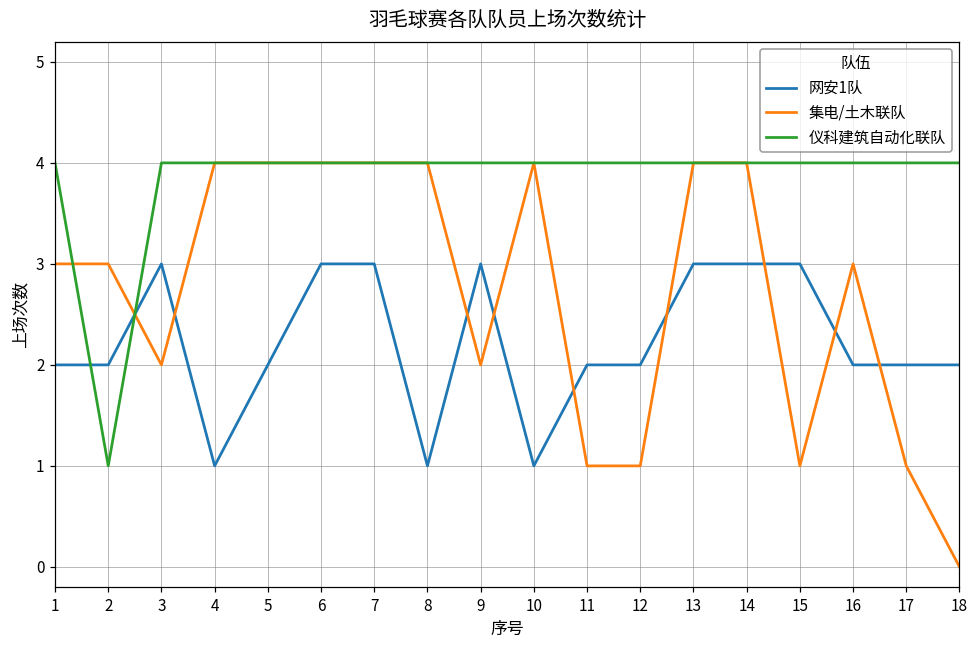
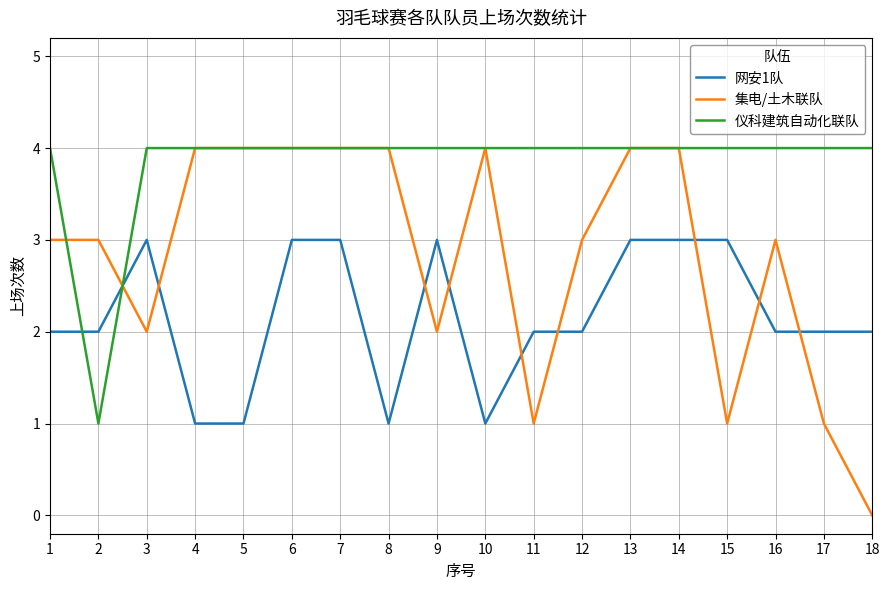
  {
    "网安1队": {
      "1": 2,
      "2": 2,
      "3": 3,
      "4": 1,
-     "5": 2,
+     "5": 1,
      "6": 3,
      "7": 3,
      "8": 1,
      "9": 3,
      "10": 1,
      "11": 2,
      "12": 2,
      "13": 3,
      "14": 3,
      "15": 3,
      "16": 2,
      "17": 2,
      "18": 2
    },
    "集电/土木联队": {
      "1": 3,
      "2": 3,
      "3": 2,
      "9": 2,
      "11": 1,
-     "12": 1,
+     "12": 3,
      "15": 1,
      "16": 3,
      "17": 1,
      "18": 0
    },
    "仪科建筑自动化联队": {
      "1": 4,
      "2": 1,
      "3": 4,
      "9": 4,
      "11": 4,
      "12": 4,
      "15": 4,
      "16": 4,
      "17": 4,
      "18": 4
    }
  }
